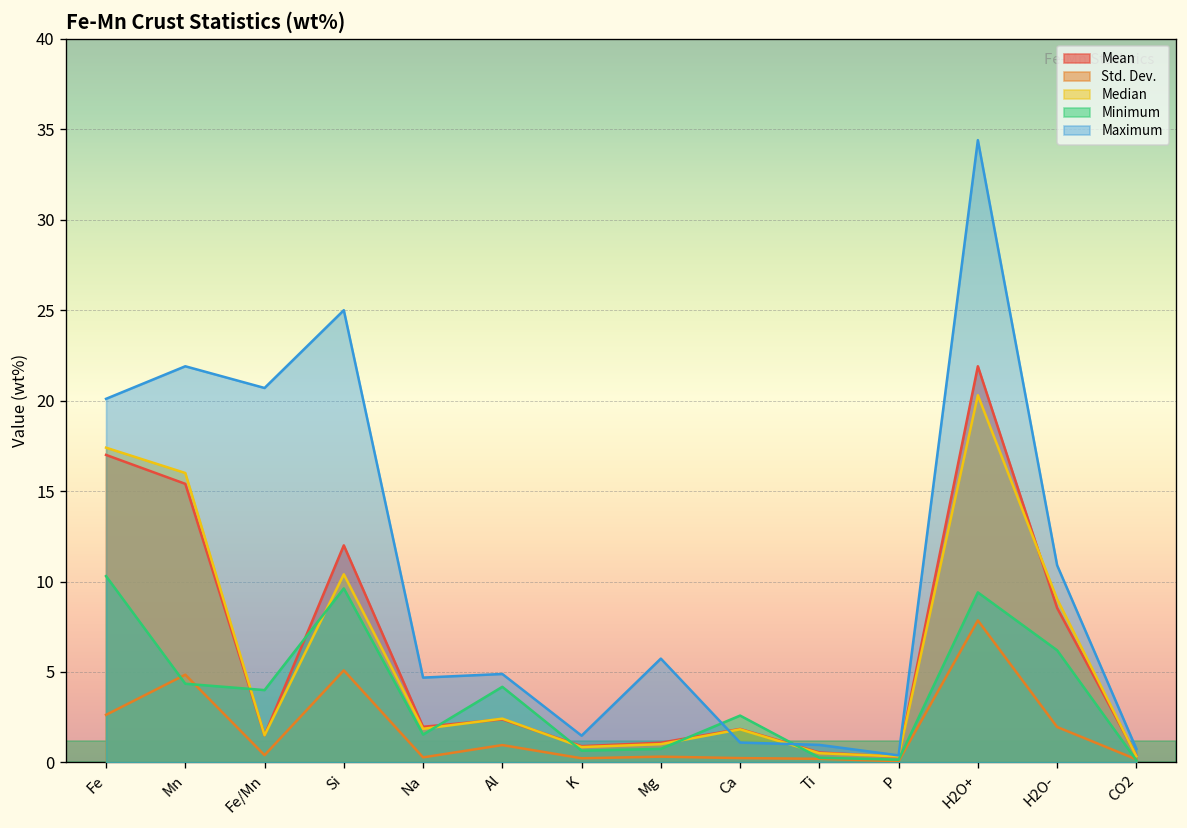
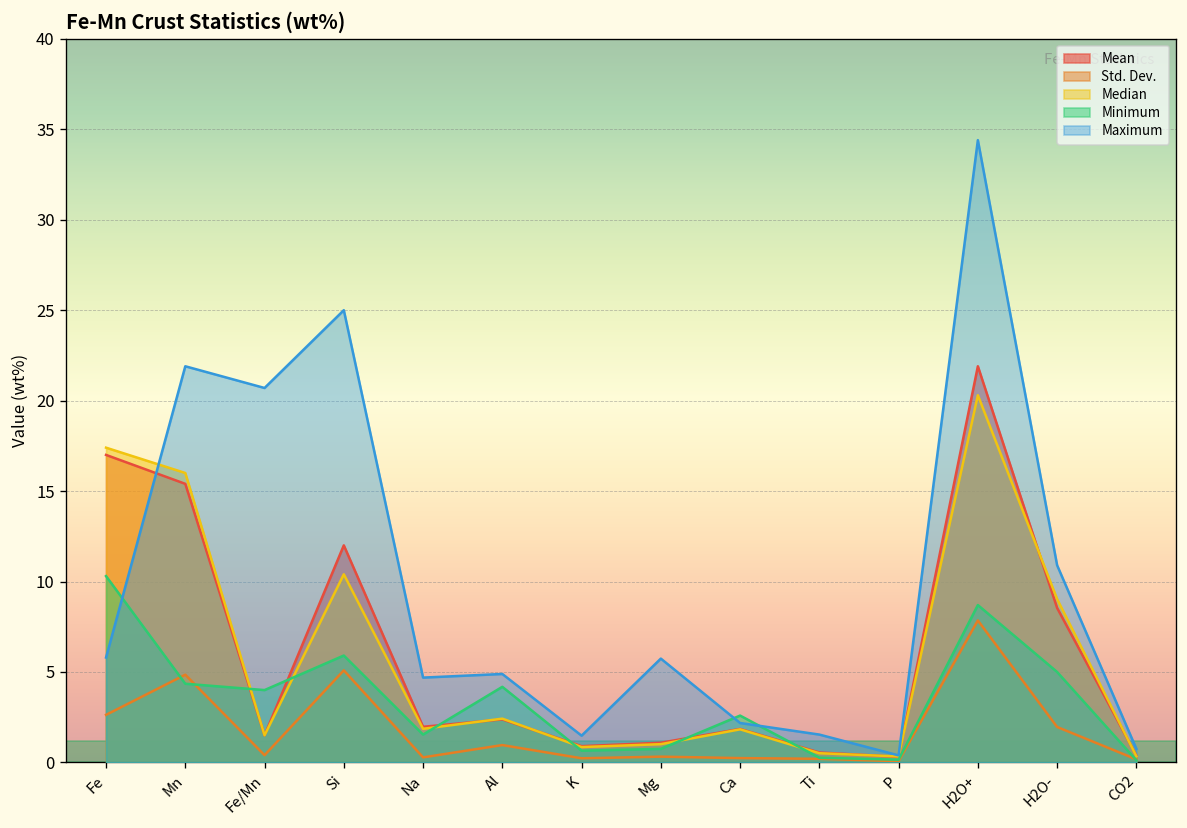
  {
    "Minimum": {
      "Fe": 10.3,
      "Mn": 4.4,
      "Fe/Mn": 4.0,
-     "Si": 9.6,
+     "Si": 5.9,
      "Na": 1.5,
      "Al": 4.2,
      "K": 0.7,
      "Mg": 0.8,
      "Ca": 2.6,
-     "H2O+": 9.4,
-     "H2O-": 6.2
+     "H2O+": 8.7,
+     "H2O-": 5.0
    },
    "Maximum": {
-     "Fe": 20.1,
+     "Fe": 5.8,
      "Mn": 21.9,
      "Fe/Mn": 20.7,
      "Si": 25.0,
      "Na": 4.7,
      "Al": 4.9,
      "K": 1.5,
      "Mg": 5.7,
-     "Ca": 1.1,
-     "Ti": 1.0,
+     "Ca": 2.2,
+     "Ti": 1.5,
      "H2O+": 34.4,
      "H2O-": 10.9,
      "CO2": 0.8
    }
  }
